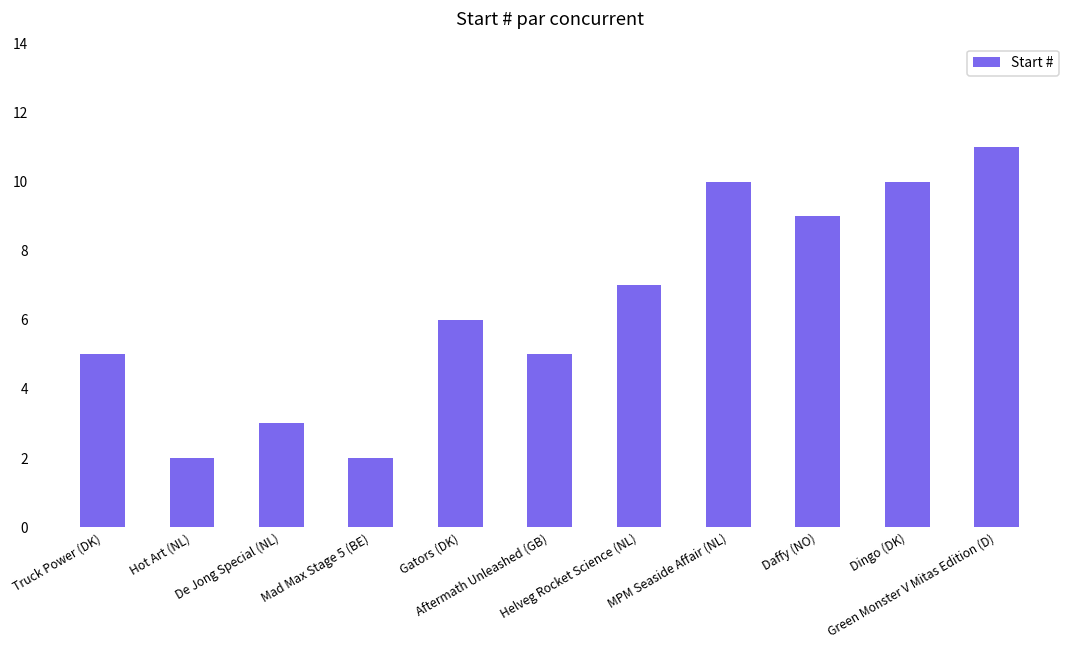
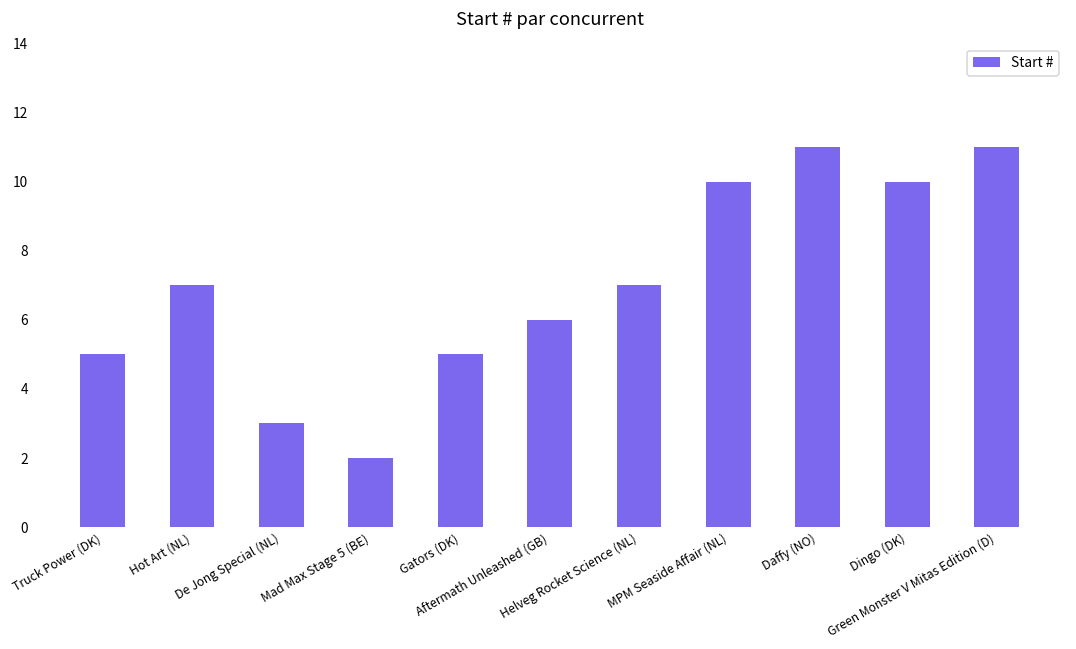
  {
    "Truck Power (DK)": 5,
-   "Hot Art (NL)": 2,
+   "Hot Art (NL)": 7,
    "De Jong Special (NL)": 3,
    "Mad Max Stage 5 (BE)": 2,
-   "Gators (DK)": 6,
-   "Aftermath Unleashed (GB)": 5,
+   "Gators (DK)": 5,
+   "Aftermath Unleashed (GB)": 6,
    "Helveg Rocket Science (NL)": 7,
    "MPM Seaside Affair (NL)": 10,
-   "Daffy (NO)": 9,
+   "Daffy (NO)": 11,
    "Dingo (DK)": 10,
    "Green Monster V Mitas Edition (D)": 11
  }
